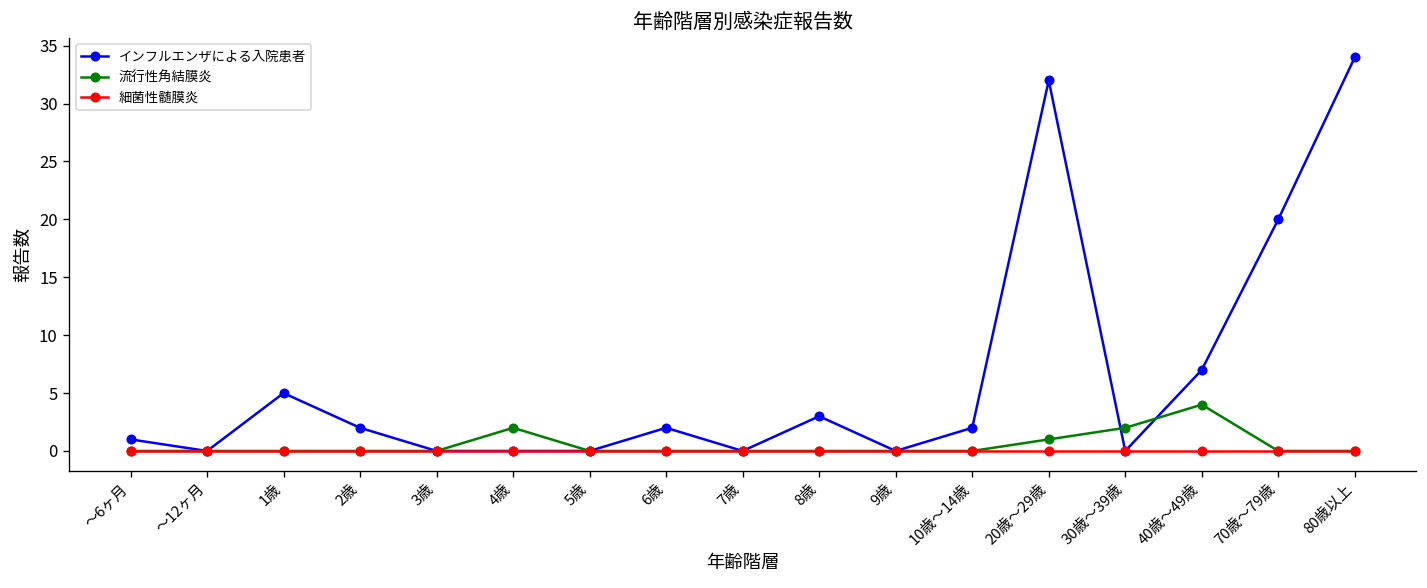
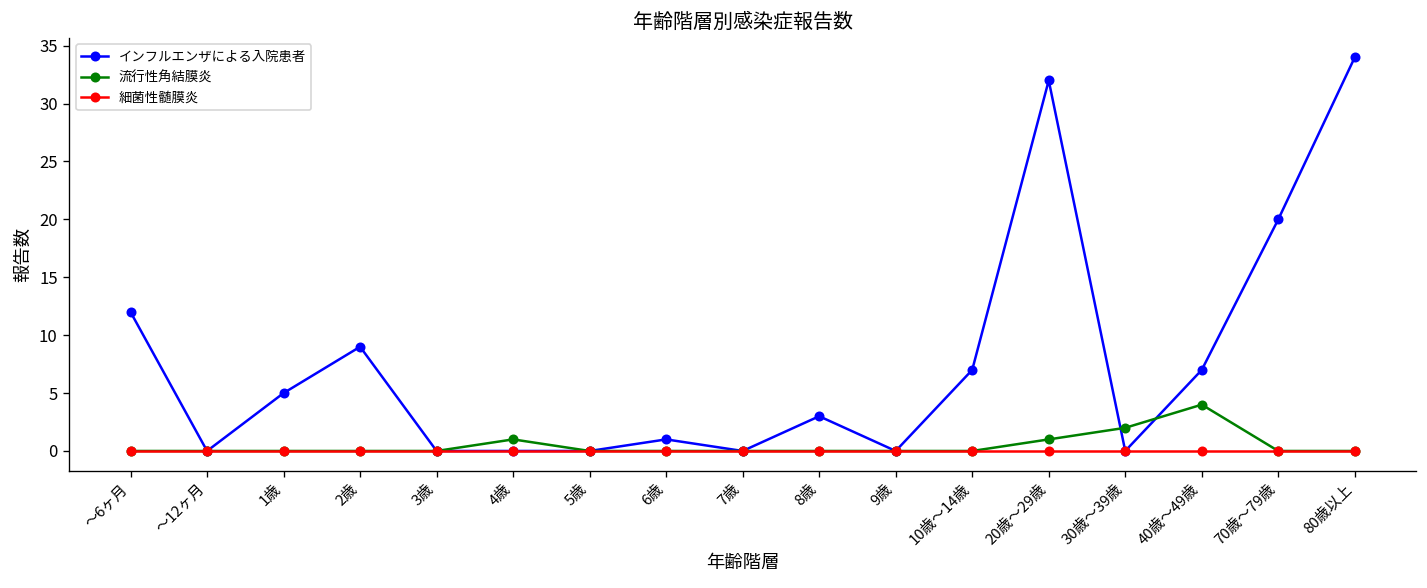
  {
    "インフルエンザによる入院患者": {
-     "～6ヶ月": 1,
+     "～6ヶ月": 12,
      "1歳": 5,
-     "2歳": 2,
-     "6歳": 2,
+     "2歳": 9,
+     "6歳": 1,
      "8歳": 3,
-     "10歳～14歳": 2,
+     "10歳～14歳": 7,
      "20歳～29歳": 32,
      "40歳～49歳": 7,
      "70歳～79歳": 20,
      "80歳以上": 34
    },
    "流行性角結膜炎": {
-     "4歳": 2,
+     "4歳": 1,
      "20歳～29歳": 1,
      "30歳～39歳": 2,
      "40歳～49歳": 4
    },
    "細菌性髄膜炎": {
      "20歳～29歳": 0,
      "40歳～49歳": 0
    }
  }
